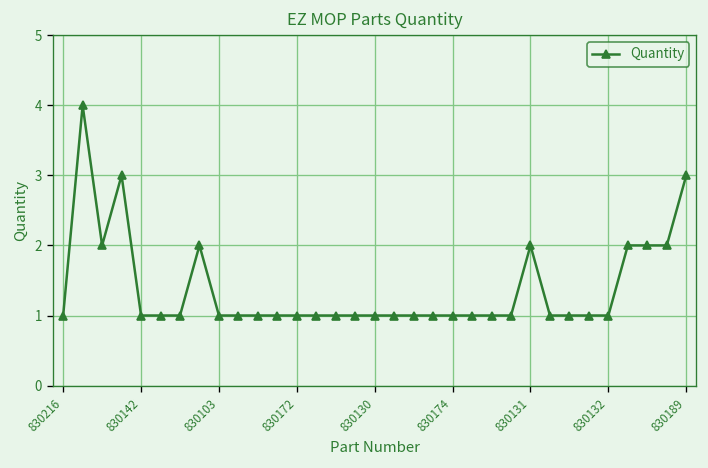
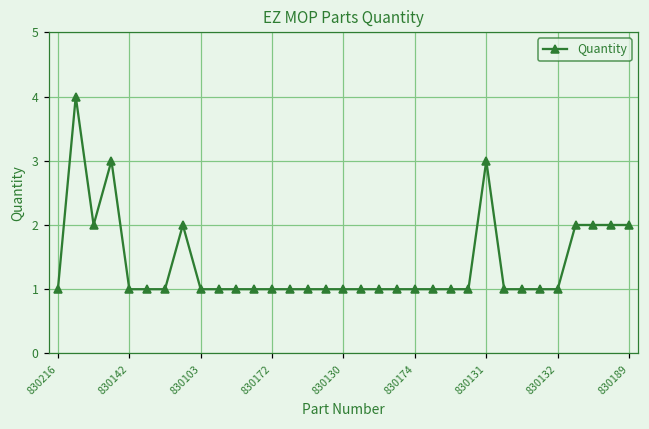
  {
    "830216": 1,
    "830142": 1,
    "830103": 1,
    "830172": 1,
    "830130": 1,
    "830174": 1,
-   "830131": 2,
+   "830131": 3,
    "830132": 1,
-   "830189": 3
+   "830189": 2
  }
